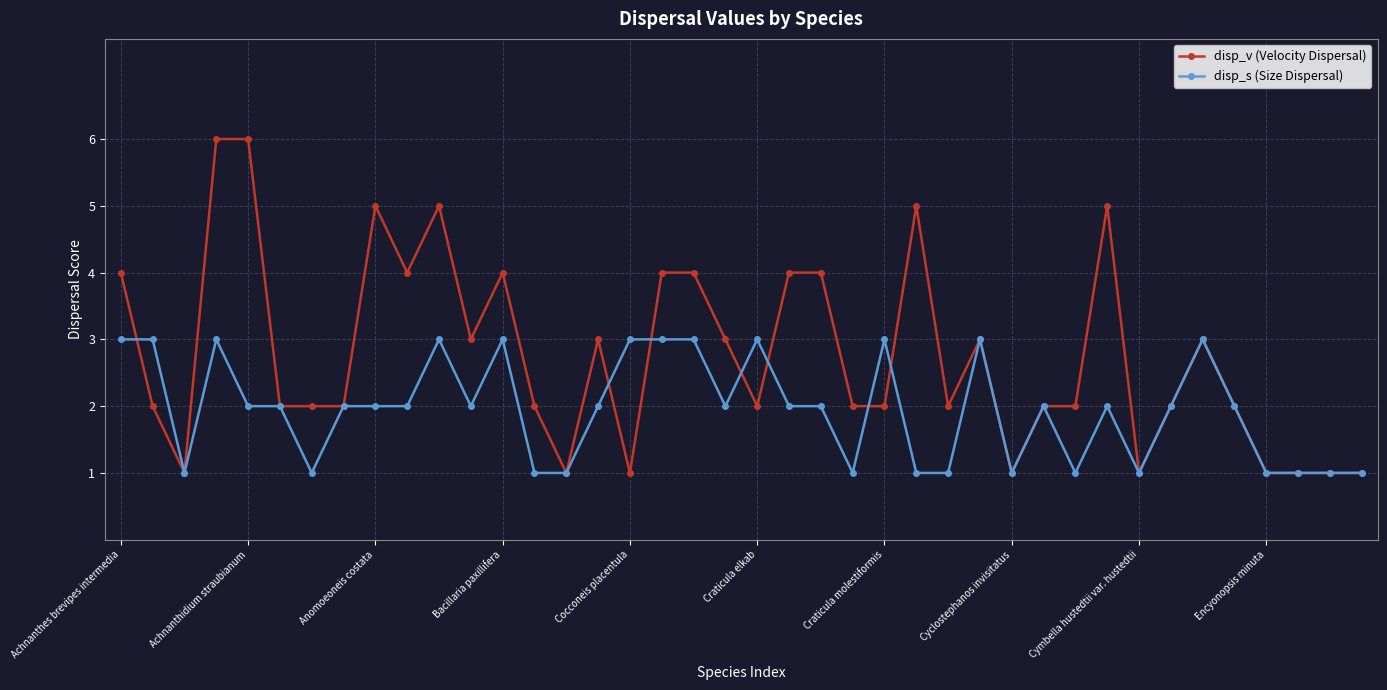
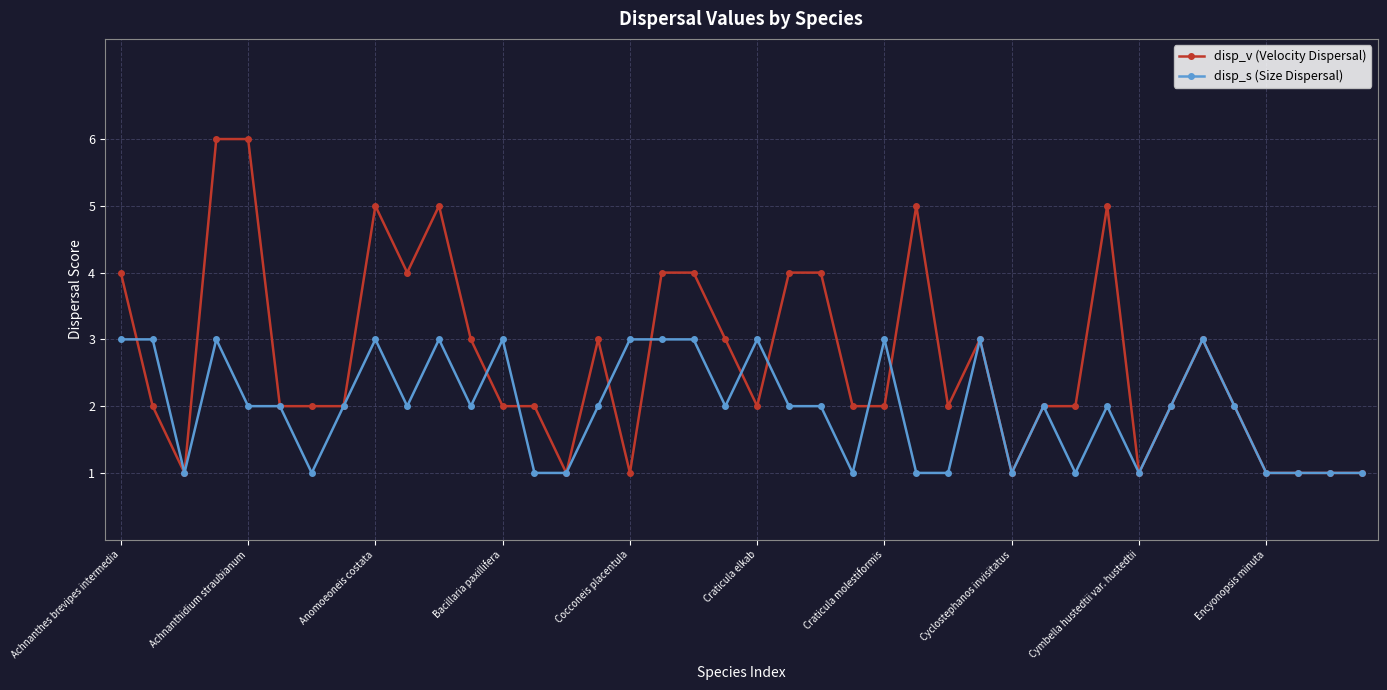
  {
    "disp_v (Velocity Dispersal)": {
      "Achnanthes brevipes intermedia": 4,
      "Achnanthidium straubianum": 6,
      "Anomoeoneis costata": 5,
-     "Bacillaria paxillifera": 4,
+     "Bacillaria paxillifera": 2,
      "Cocconeis placentula": 1,
      "Craticula elkab": 2,
      "Craticula molestiformis": 2
    },
    "disp_s (Size Dispersal)": {
      "Achnanthes brevipes intermedia": 3,
      "Achnanthidium straubianum": 2,
-     "Anomoeoneis costata": 2,
+     "Anomoeoneis costata": 3,
      "Bacillaria paxillifera": 3,
      "Cocconeis placentula": 3,
      "Craticula elkab": 3,
      "Craticula molestiformis": 3
    }
  }
